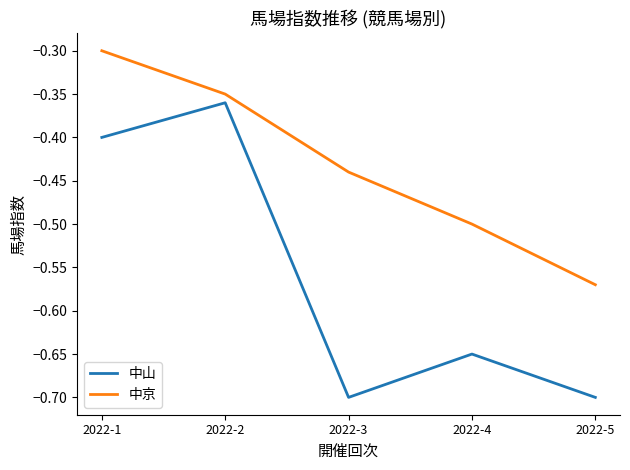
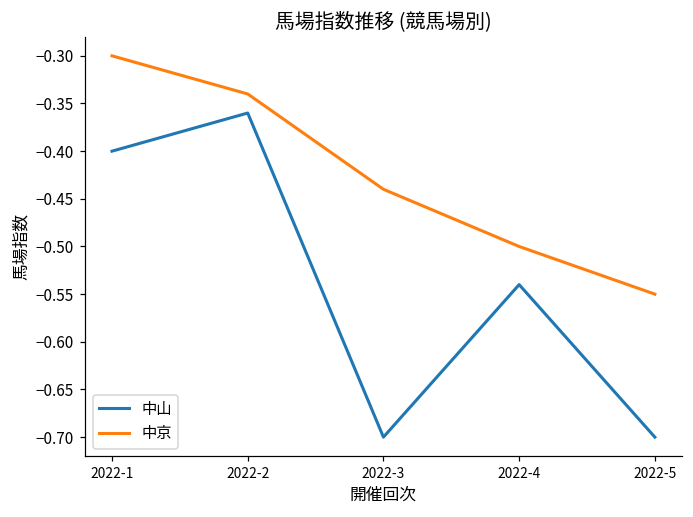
  {
    "中山": {
      "2022-1": -0.40,
      "2022-2": -0.36,
      "2022-3": -0.70,
-     "2022-4": -0.65,
+     "2022-4": -0.54,
      "2022-5": -0.70
    },
    "中京": {
      "2022-1": -0.30,
-     "2022-2": -0.35,
+     "2022-2": -0.34,
      "2022-3": -0.44,
      "2022-4": -0.50,
-     "2022-5": -0.57
+     "2022-5": -0.55
    }
  }
